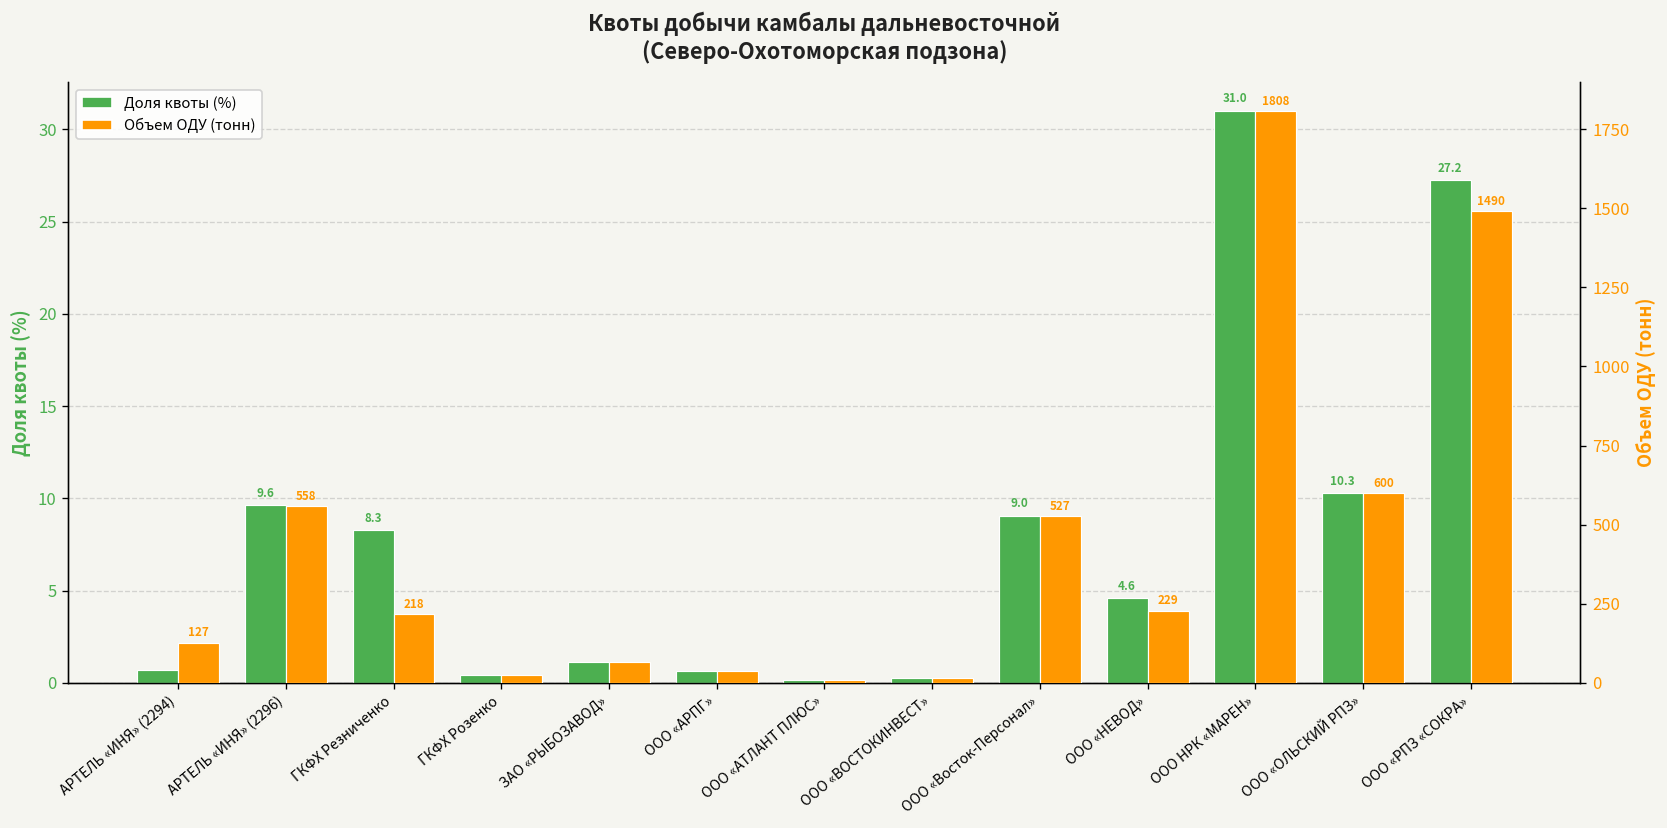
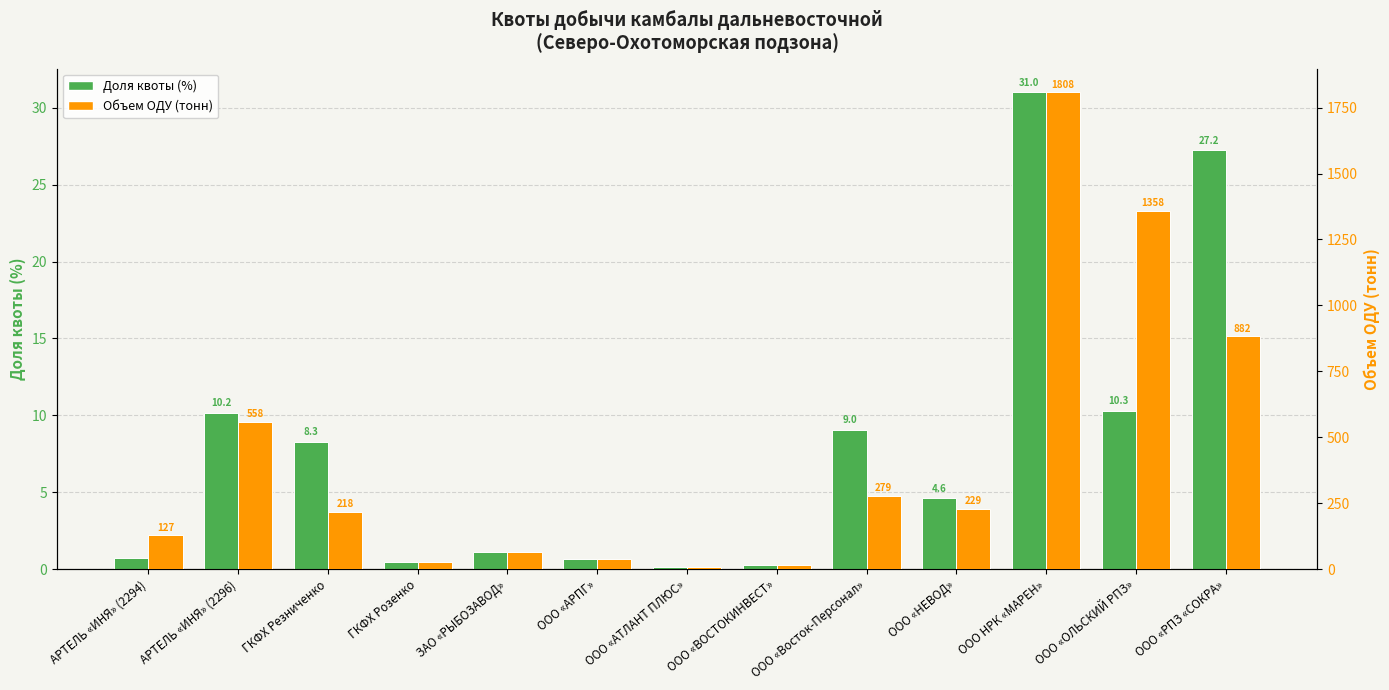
  {
    "Доля квоты (%)": {
-     "АРТЕЛЬ «ИНЯ» (2296)": 9.6,
+     "АРТЕЛЬ «ИНЯ» (2296)": 10.2,
      "ГКФХ Резниченко": 8.3,
      "ООО «Восток-Персонал»": 9.0,
      "ООО «НЕВОД»": 4.6,
      "ООО НРК «МАРЕН»": 31.0,
      "ООО «ОЛЬСКИЙ РПЗ»": 10.3,
      "ООО «РПЗ «СОКРА»": 27.2
    },
    "Объем ОДУ (тонн)": {
      "АРТЕЛЬ «ИНЯ» (2294)": 127,
      "АРТЕЛЬ «ИНЯ» (2296)": 558,
      "ГКФХ Резниченко": 218,
-     "ООО «Восток-Персонал»": 527,
+     "ООО «Восток-Персонал»": 279,
      "ООО «НЕВОД»": 229,
      "ООО НРК «МАРЕН»": 1808,
-     "ООО «ОЛЬСКИЙ РПЗ»": 600,
-     "ООО «РПЗ «СОКРА»": 1490
+     "ООО «ОЛЬСКИЙ РПЗ»": 1358,
+     "ООО «РПЗ «СОКРА»": 882
    }
  }
